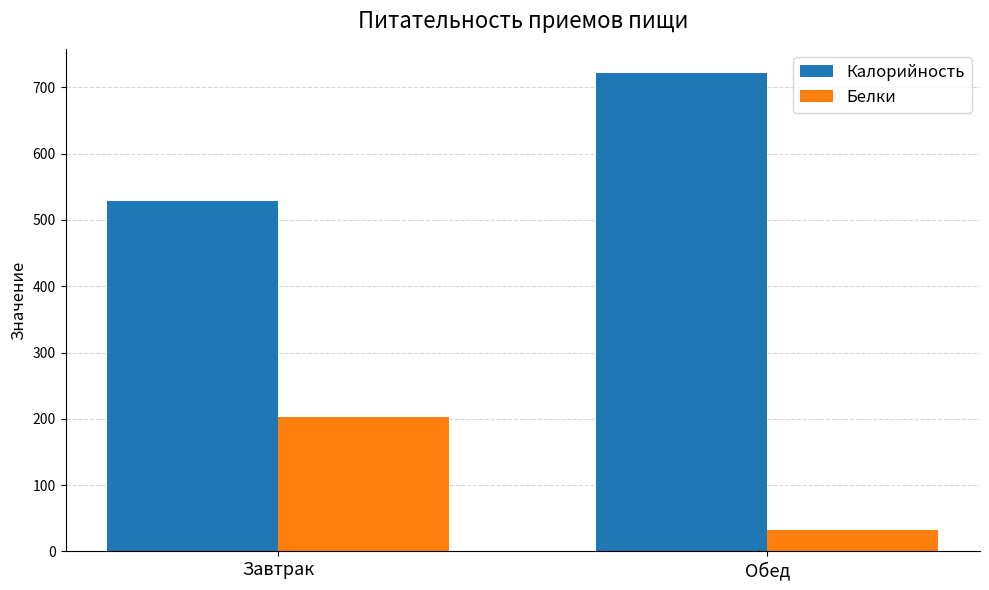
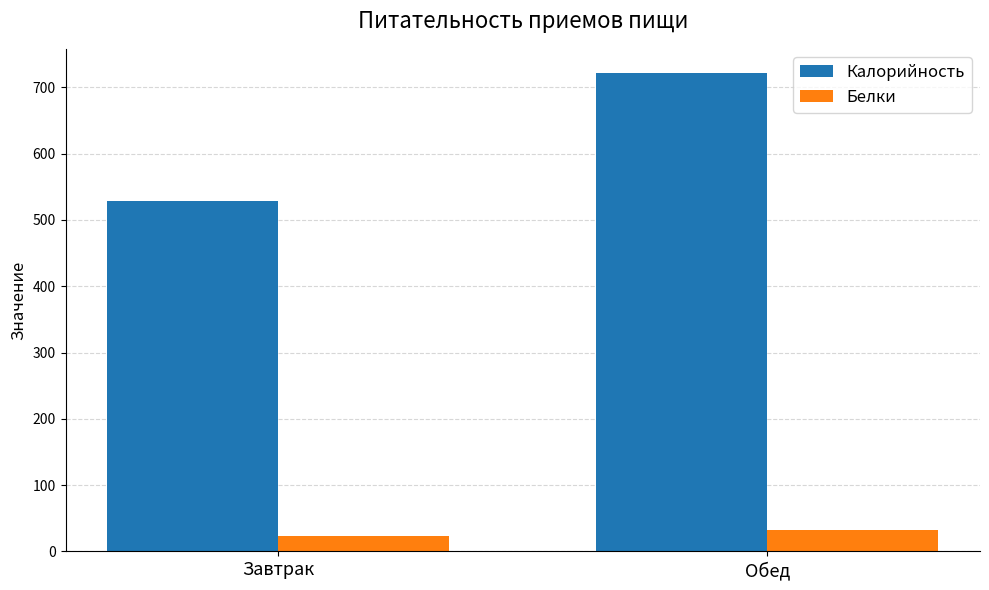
  {
    "Калорийность": {
      "Завтрак": 530,
      "Обед": 720
    },
    "Белки": {
-     "Завтрак": 200,
+     "Завтрак": 20,
      "Обед": 30
    }
  }
